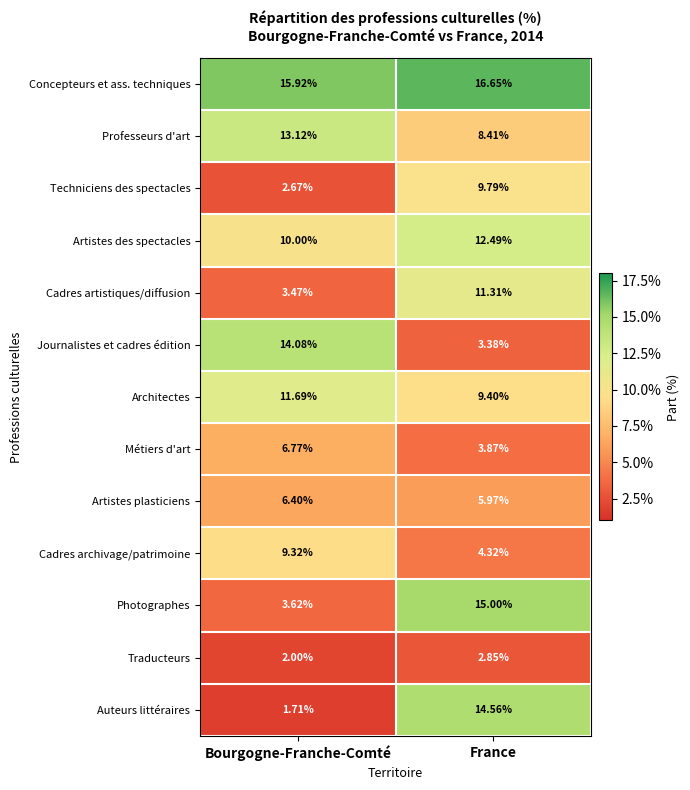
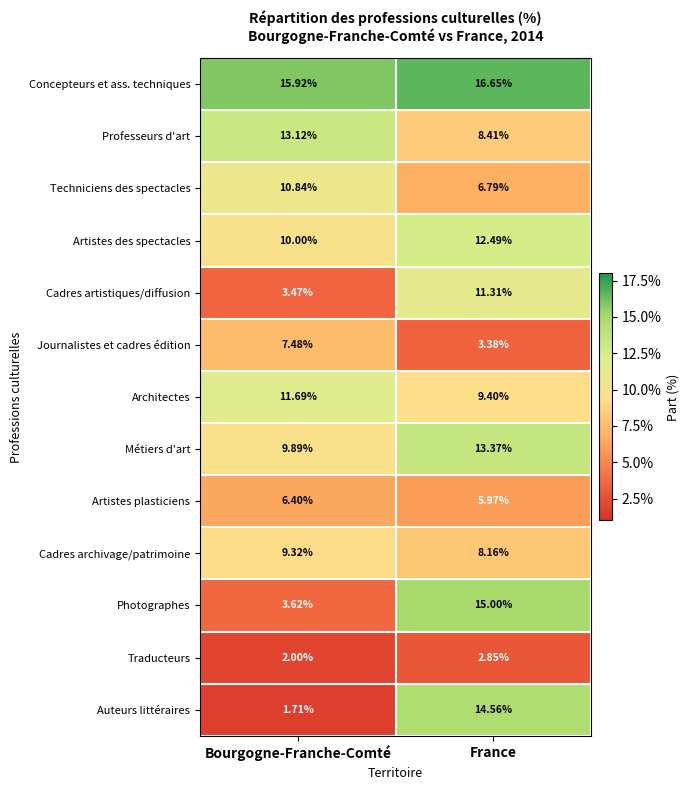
  {
    "Concepteurs et ass. techniques": {
      "Bourgogne-Franche-Comté": "15.92%",
      "France": "16.65%"
    },
    "Professeurs d'art": {
      "Bourgogne-Franche-Comté": "13.12%",
      "France": "8.41%"
    },
    "Techniciens des spectacles": {
-     "Bourgogne-Franche-Comté": "2.67%",
-     "France": "9.79%"
+     "Bourgogne-Franche-Comté": "10.84%",
+     "France": "6.79%"
    },
    "Artistes des spectacles": {
      "Bourgogne-Franche-Comté": "10.00%",
      "France": "12.49%"
    },
    "Cadres artistiques/diffusion": {
      "Bourgogne-Franche-Comté": "3.47%",
      "France": "11.31%"
    },
    "Journalistes et cadres édition": {
-     "Bourgogne-Franche-Comté": "14.08%",
+     "Bourgogne-Franche-Comté": "7.48%",
      "France": "3.38%"
    },
    "Architectes": {
      "Bourgogne-Franche-Comté": "11.69%",
      "France": "9.40%"
    },
    "Métiers d'art": {
-     "Bourgogne-Franche-Comté": "6.77%",
-     "France": "3.87%"
+     "Bourgogne-Franche-Comté": "9.89%",
+     "France": "13.37%"
    },
    "Artistes plasticiens": {
      "Bourgogne-Franche-Comté": "6.40%",
      "France": "5.97%"
    },
    "Cadres archivage/patrimoine": {
      "Bourgogne-Franche-Comté": "9.32%",
-     "France": "4.32%"
+     "France": "8.16%"
    },
    "Photographes": {
      "Bourgogne-Franche-Comté": "3.62%",
      "France": "15.00%"
    },
    "Traducteurs": {
      "Bourgogne-Franche-Comté": "2.00%",
      "France": "2.85%"
    },
    "Auteurs littéraires": {
      "Bourgogne-Franche-Comté": "1.71%",
      "France": "14.56%"
    }
  }
